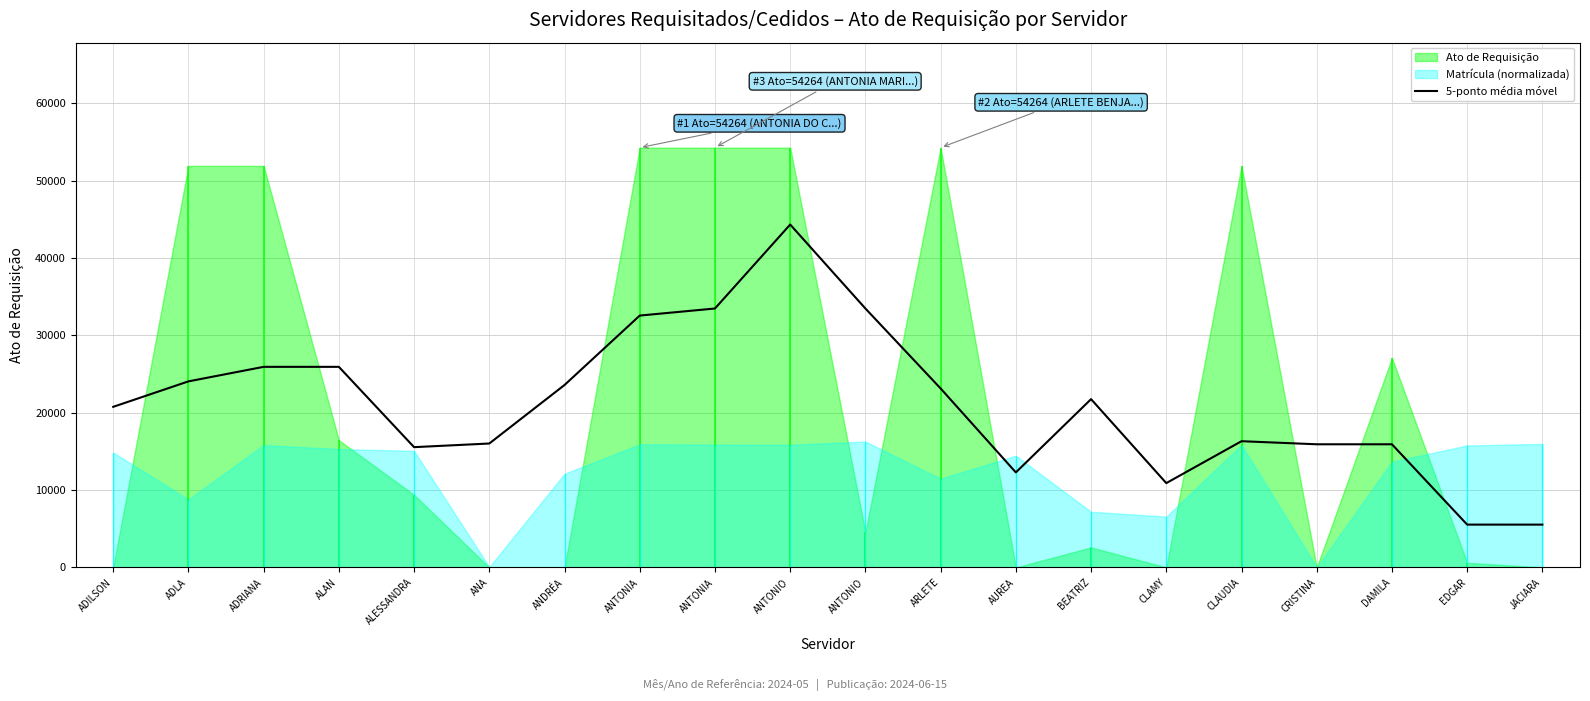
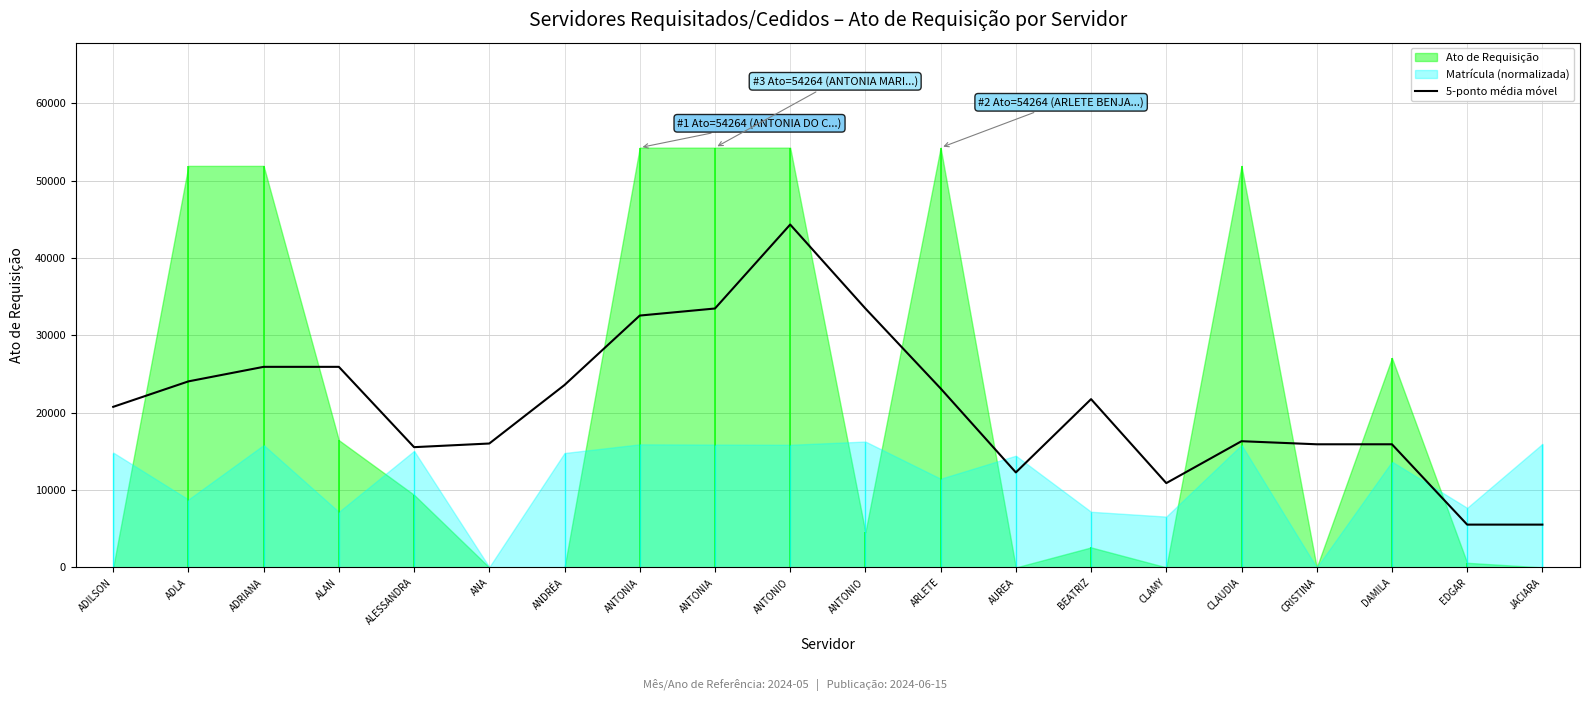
  {
    "5-ponto média móvel": {
      "ADILSON": 21000,
      "ADLA": 24000,
      "ADRIANA": 26000,
      "ALAN": 26000,
      "ALESSANDRA": 16000,
      "ANA": 16000,
      "ANDRÉA": 24000,
      "ARLETE": 23000,
      "AUREA": 12000,
      "BEATRIZ": 22000,
      "CLAMY": 11000,
      "CLAUDIA": 16000,
      "CRISTINA": 16000,
      "DAMILA": 16000,
      "EDGAR": 6000,
      "JACIARA": 6000
    },
    "Ato de Requisição": {
      "ADLA": 52000,
      "ADRIANA": 52000,
      "ALAN": 16000,
      "ALESSANDRA": 9000,
      "BEATRIZ": 3000,
      "CLAUDIA": 52000,
      "DAMILA": 27000,
      "EDGAR": 1000
    },
    "Matrícula (normalizada)": {
      "ADILSON": 15000,
      "ADLA": 9000,
      "ADRIANA": 16000,
-     "ALAN": 15000,
+     "ALAN": 7000,
      "ALESSANDRA": 15000,
-     "ANDRÉA": 12000,
+     "ANDRÉA": 15000,
      "ARLETE": 11000,
      "AUREA": 14000,
      "BEATRIZ": 7000,
      "CLAMY": 7000,
      "CLAUDIA": 16000,
      "DAMILA": 14000,
-     "EDGAR": 16000,
+     "EDGAR": 8000,
      "JACIARA": 16000
    }
  }
